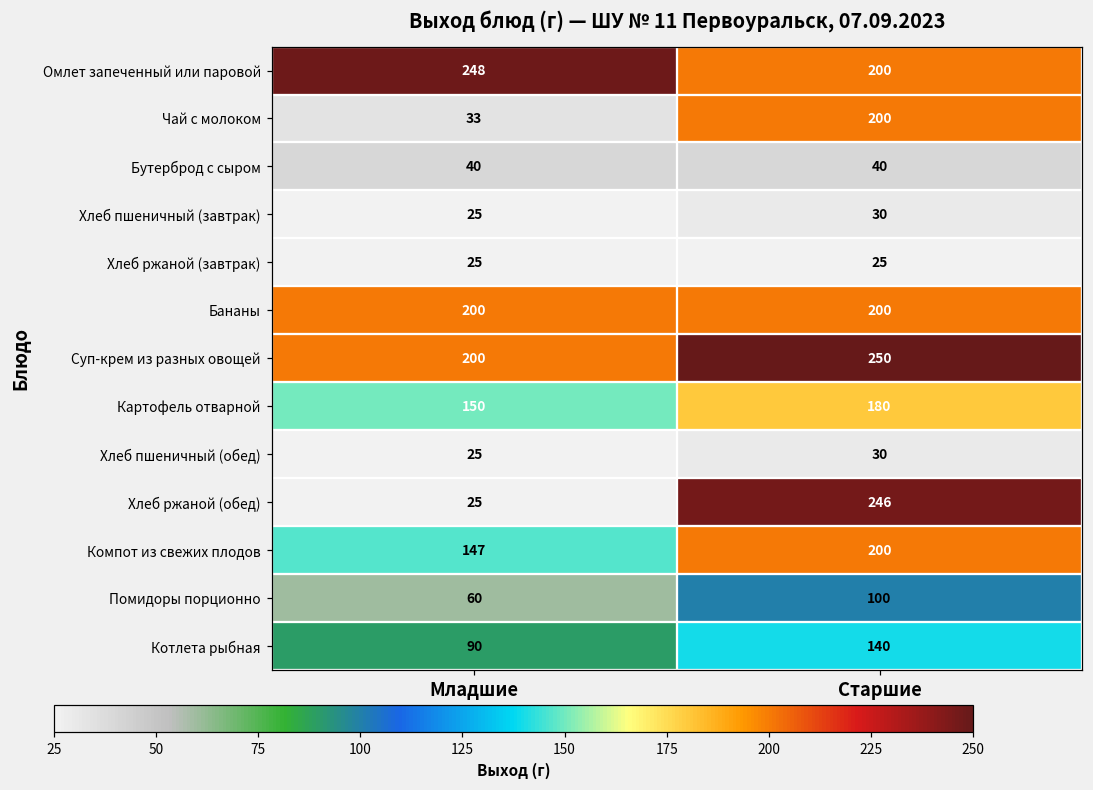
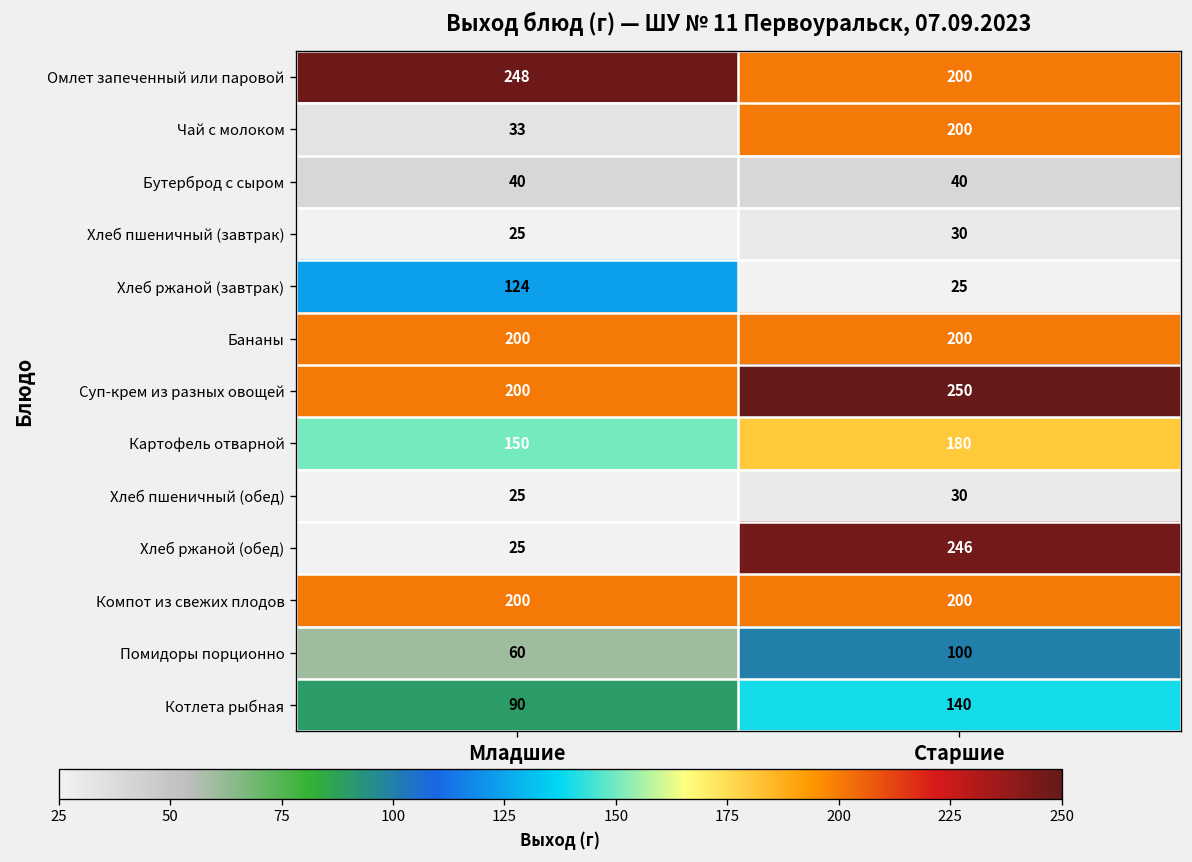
  {
    "Омлет запеченный или паровой": {
      "Младшие": 248,
      "Старшие": 200
    },
    "Чай с молоком": {
      "Младшие": 33,
      "Старшие": 200
    },
    "Бутерброд с сыром": {
      "Младшие": 40,
      "Старшие": 40
    },
    "Хлеб пшеничный (завтрак)": {
      "Младшие": 25,
      "Старшие": 30
    },
    "Хлеб ржаной (завтрак)": {
-     "Младшие": 25,
+     "Младшие": 124,
      "Старшие": 25
    },
    "Бананы": {
      "Младшие": 200,
      "Старшие": 200
    },
    "Суп-крем из разных овощей": {
      "Младшие": 200,
      "Старшие": 250
    },
    "Картофель отварной": {
      "Младшие": 150,
      "Старшие": 180
    },
    "Хлеб пшеничный (обед)": {
      "Младшие": 25,
      "Старшие": 30
    },
    "Хлеб ржаной (обед)": {
      "Младшие": 25,
      "Старшие": 246
    },
    "Компот из свежих плодов": {
-     "Младшие": 147,
+     "Младшие": 200,
      "Старшие": 200
    },
    "Помидоры порционно": {
      "Младшие": 60,
      "Старшие": 100
    },
    "Котлета рыбная": {
      "Младшие": 90,
      "Старшие": 140
    }
  }
